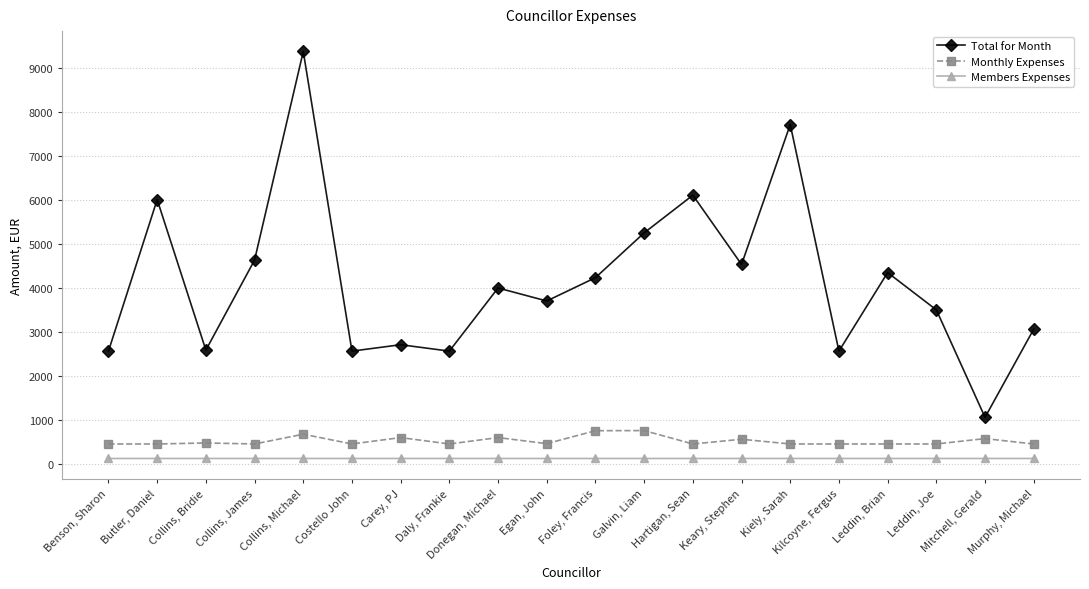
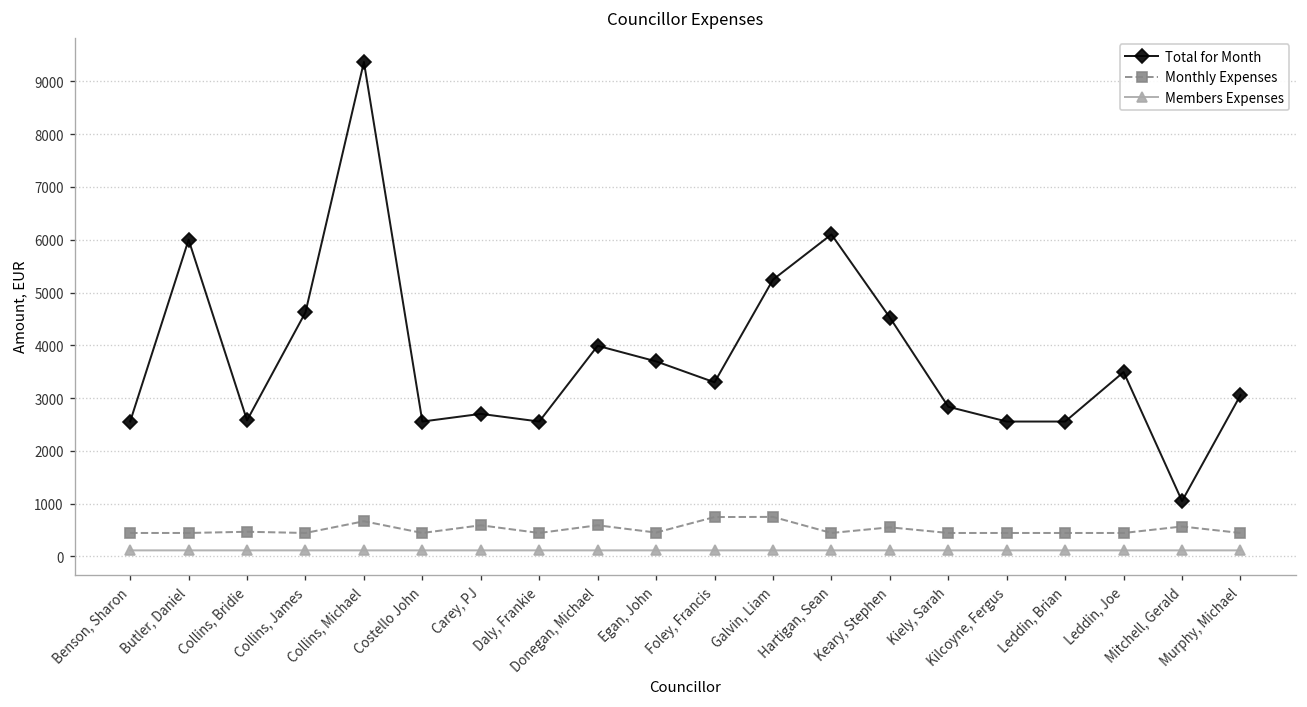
  {
    "Total for Month": {
      "Benson, Sharon": 2600,
      "Butler, Daniel": 6000,
      "Collins, Bridie": 2600,
      "Collins, James": 4600,
      "Collins, Michael": 9400,
      "Costello John": 2600,
      "Carey, PJ": 2700,
      "Daly, Frankie": 2600,
      "Donegan, Michael": 4000,
      "Egan, John": 3700,
-     "Foley, Francis": 4200,
+     "Foley, Francis": 3300,
      "Galvin, Liam": 5200,
      "Hartigan, Sean": 6100,
      "Keary, Stephen": 4500,
-     "Kiely, Sarah": 7700,
+     "Kiely, Sarah": 2800,
      "Kilcoyne, Fergus": 2600,
-     "Leddin, Brian": 4300,
+     "Leddin, Brian": 2600,
      "Leddin, Joe": 3500,
      "Mitchell, Gerald": 1000,
      "Murphy, Michael": 3100
    }
  }
